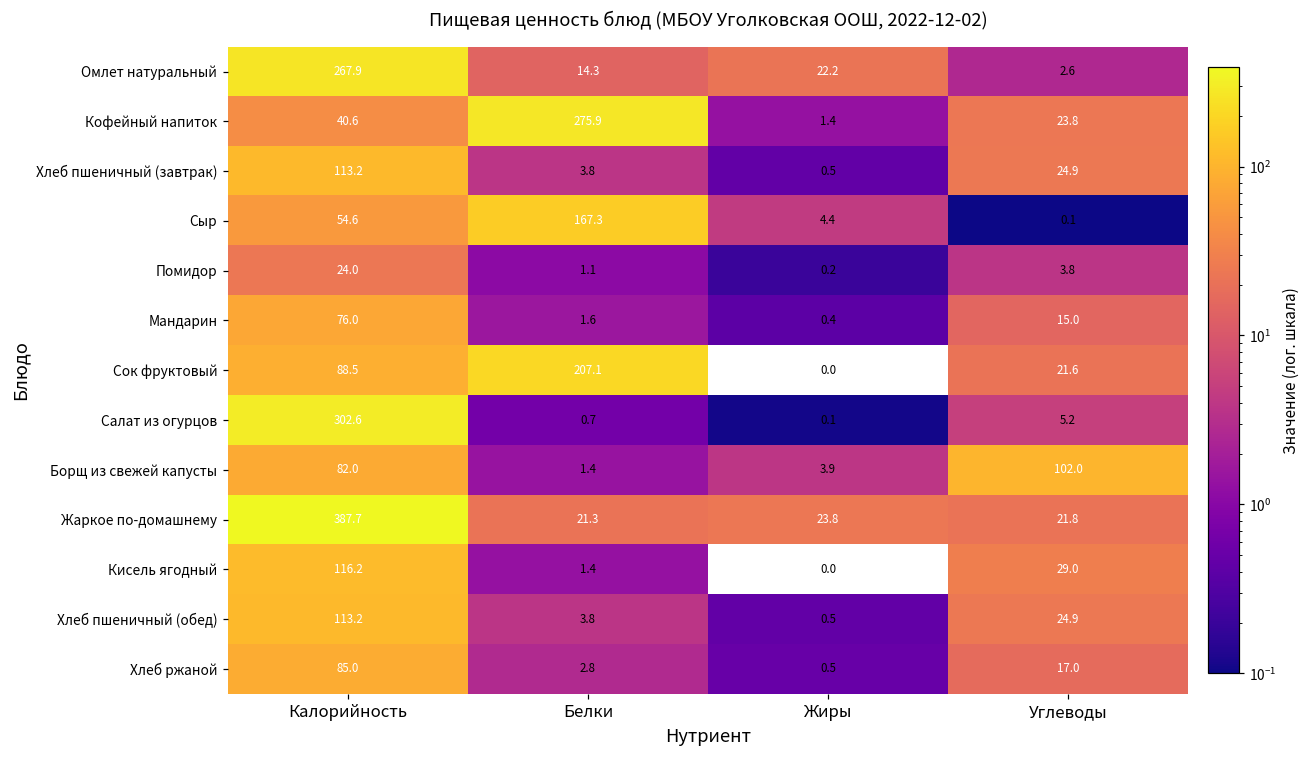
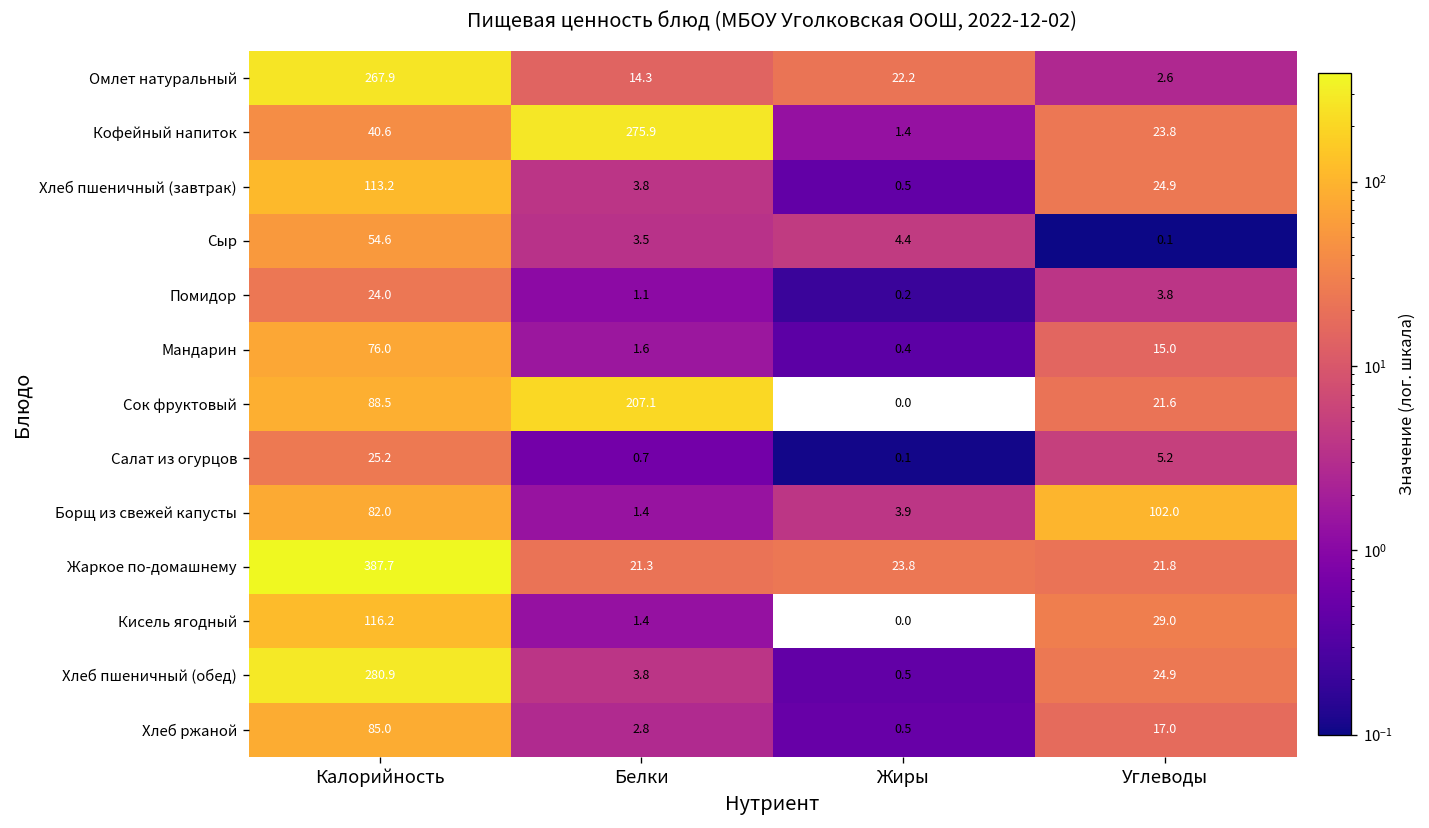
  {
    "Омлет натуральный": {
      "Калорийность": 267.9,
      "Белки": 14.3,
      "Жиры": 22.2,
      "Углеводы": 2.6
    },
    "Кофейный напиток": {
      "Калорийность": 40.6,
      "Белки": 275.9,
      "Жиры": 1.4,
      "Углеводы": 23.8
    },
    "Хлеб пшеничный (завтрак)": {
      "Калорийность": 113.2,
      "Белки": 3.8,
      "Жиры": 0.5,
      "Углеводы": 24.9
    },
    "Сыр": {
      "Калорийность": 54.6,
-     "Белки": 167.3,
+     "Белки": 3.5,
      "Жиры": 4.4,
      "Углеводы": 0.1
    },
    "Помидор": {
      "Калорийность": 24.0,
      "Белки": 1.1,
      "Жиры": 0.2,
      "Углеводы": 3.8
    },
    "Мандарин": {
      "Калорийность": 76.0,
      "Белки": 1.6,
      "Жиры": 0.4,
      "Углеводы": 15.0
    },
    "Сок фруктовый": {
      "Калорийность": 88.5,
      "Белки": 207.1,
      "Жиры": 0.0,
      "Углеводы": 21.6
    },
    "Салат из огурцов": {
-     "Калорийность": 302.6,
+     "Калорийность": 25.2,
      "Белки": 0.7,
      "Жиры": 0.1,
      "Углеводы": 5.2
    },
    "Борщ из свежей капусты": {
      "Калорийность": 82.0,
      "Белки": 1.4,
      "Жиры": 3.9,
      "Углеводы": 102.0
    },
    "Жаркое по-домашнему": {
      "Калорийность": 387.7,
      "Белки": 21.3,
      "Жиры": 23.8,
      "Углеводы": 21.8
    },
    "Кисель ягодный": {
      "Калорийность": 116.2,
      "Белки": 1.4,
      "Жиры": 0.0,
      "Углеводы": 29.0
    },
    "Хлеб пшеничный (обед)": {
-     "Калорийность": 113.2,
+     "Калорийность": 280.9,
      "Белки": 3.8,
      "Жиры": 0.5,
      "Углеводы": 24.9
    },
    "Хлеб ржаной": {
      "Калорийность": 85.0,
      "Белки": 2.8,
      "Жиры": 0.5,
      "Углеводы": 17.0
    }
  }
